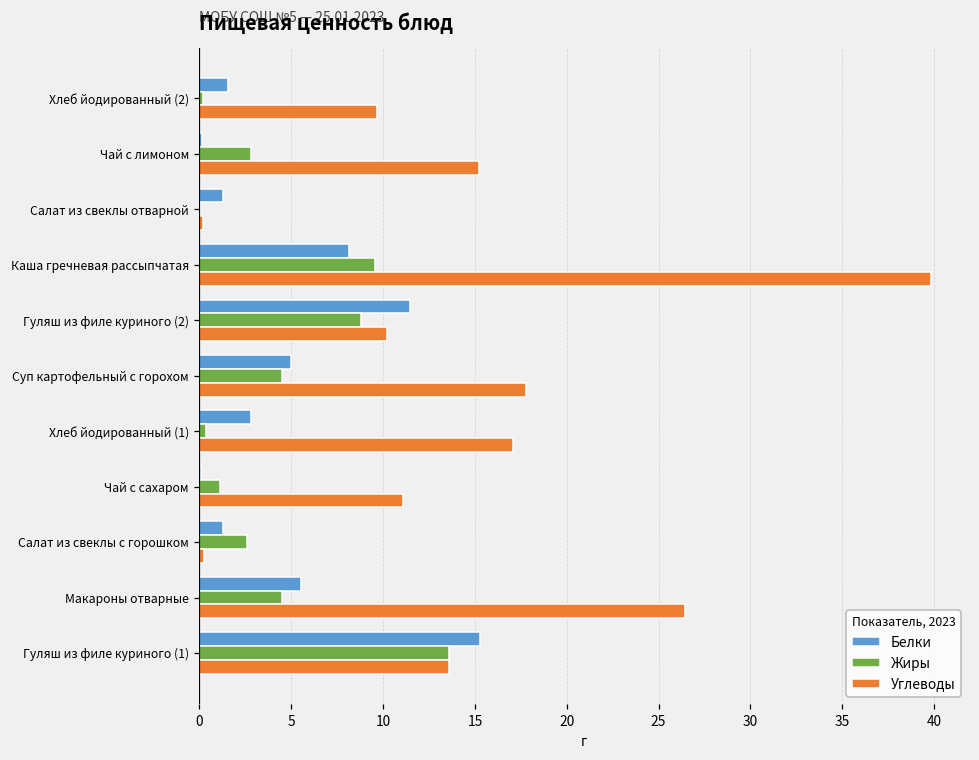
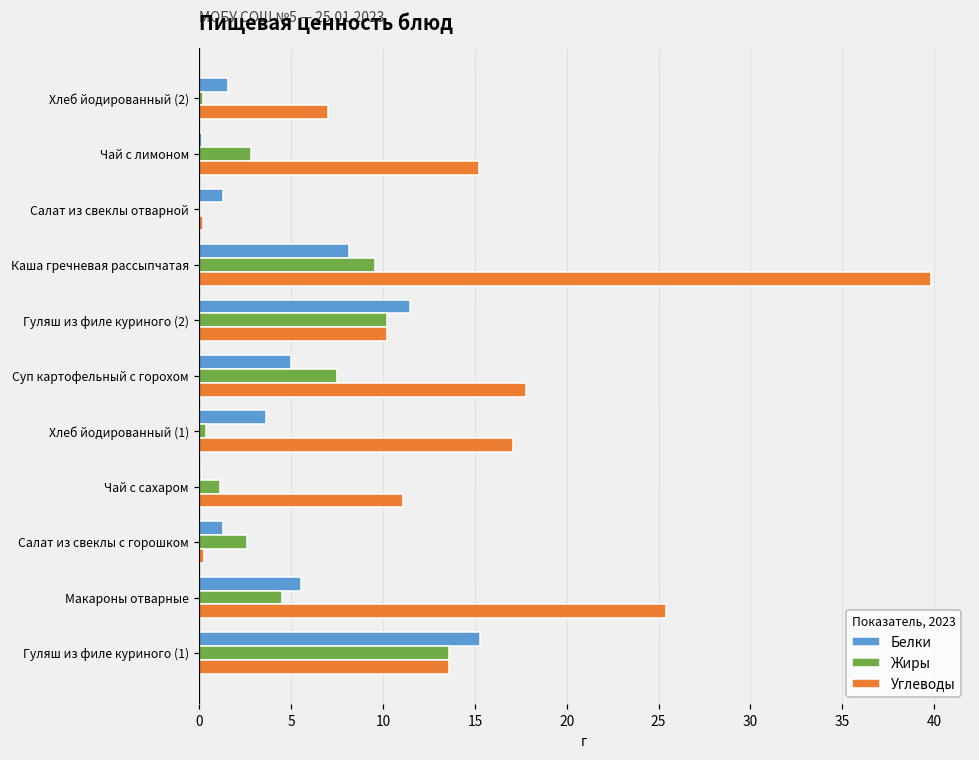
  {
    "Белки": {
      "Хлеб йодированный (2)": 1.6,
      "Салат из свеклы отварной": 1.3,
      "Каша гречневая рассыпчатая": 8.1,
      "Гуляш из филе куриного (2)": 11.4,
      "Суп картофельный с горохом": 5.0,
-     "Хлеб йодированный (1)": 2.8,
+     "Хлеб йодированный (1)": 3.6,
      "Салат из свеклы с горошком": 1.3,
      "Макароны отварные": 5.5,
      "Гуляш из филе куриного (1)": 15.3
    },
    "Жиры": {
      "Хлеб йодированный (2)": 0.2,
      "Чай с лимоном": 2.8,
      "Каша гречневая рассыпчатая": 9.6,
-     "Гуляш из филе куриного (2)": 8.8,
-     "Суп картофельный с горохом": 4.5,
+     "Гуляш из филе куриного (2)": 10.2,
+     "Суп картофельный с горохом": 7.5,
      "Хлеб йодированный (1)": 0.3,
      "Чай с сахаром": 1.1,
      "Салат из свеклы с горошком": 2.6,
      "Макароны отварные": 4.5,
      "Гуляш из филе куриного (1)": 13.6
    },
    "Углеводы": {
-     "Хлеб йодированный (2)": 9.7,
+     "Хлеб йодированный (2)": 7.0,
      "Чай с лимоном": 15.2,
      "Салат из свеклы отварной": 0.2,
      "Каша гречневая рассыпчатая": 39.9,
      "Гуляш из филе куриного (2)": 10.2,
      "Суп картофельный с горохом": 17.8,
      "Хлеб йодированный (1)": 17.1,
      "Чай с сахаром": 11.1,
      "Салат из свеклы с горошком": 0.3,
-     "Макароны отварные": 26.5,
+     "Макароны отварные": 25.4,
      "Гуляш из филе куриного (1)": 13.6
    }
  }
